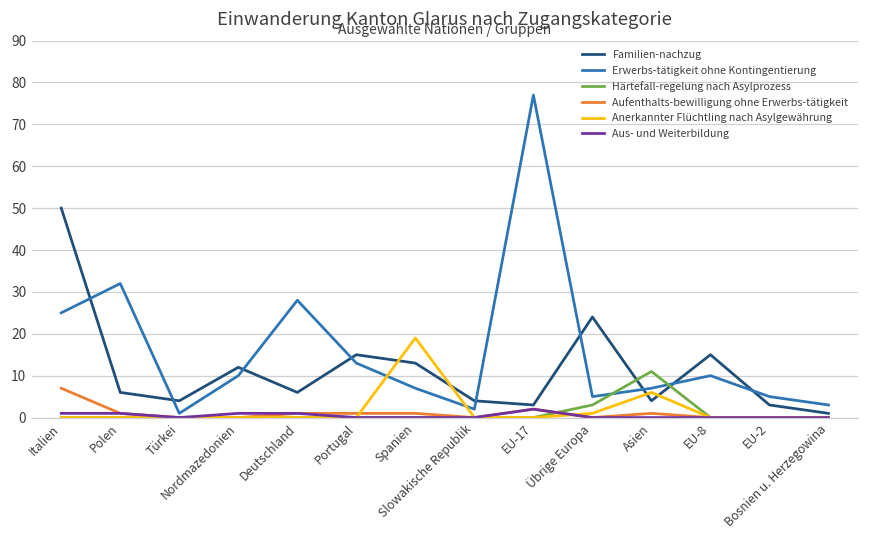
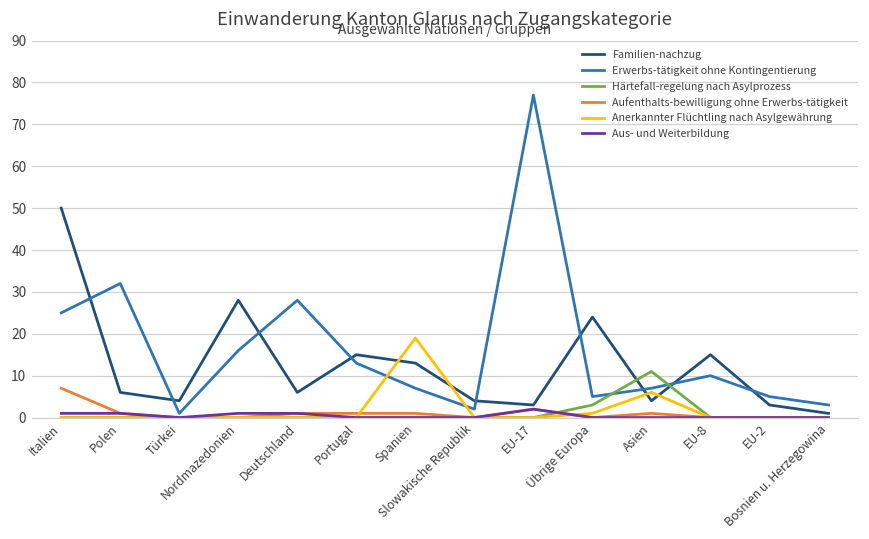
  {
    "Familien-nachzug": {
      "Italien": 50,
      "Polen": 6,
      "Türkei": 4,
-     "Nordmazedonien": 12,
+     "Nordmazedonien": 28,
      "Deutschland": 6,
      "Portugal": 15,
      "Spanien": 13,
      "Slowakische Republik": 4,
      "EU-17": 3,
      "Übrige Europa": 24,
      "Asien": 4,
      "EU-8": 15,
      "EU-2": 3,
      "Bosnien u. Herzegowina": 1
    },
    "Erwerbs-tätigkeit ohne Kontingentierung": {
      "Italien": 25,
      "Polen": 32,
      "Türkei": 1,
-     "Nordmazedonien": 10,
+     "Nordmazedonien": 16,
      "Deutschland": 28,
      "Portugal": 13,
      "Spanien": 7,
      "Slowakische Republik": 2,
      "EU-17": 77,
      "Übrige Europa": 5,
      "Asien": 7,
      "EU-8": 10,
      "EU-2": 5,
      "Bosnien u. Herzegowina": 3
    },
    "Härtefall-regelung nach Asylprozess": {
      "Übrige Europa": 3,
      "Asien": 11
    },
    "Aufenthalts-bewilligung ohne Erwerbs-tätigkeit": {
      "Italien": 7,
      "Portugal": 1,
      "Spanien": 1,
      "Asien": 1
    },
    "Anerkannter Flüchtling nach Asylgewährung": {
      "Spanien": 19,
      "Übrige Europa": 1,
      "Asien": 6
    },
    "Aus- und Weiterbildung": {
      "Italien": 1,
      "Nordmazedonien": 1,
      "Asien": 0
    }
  }
